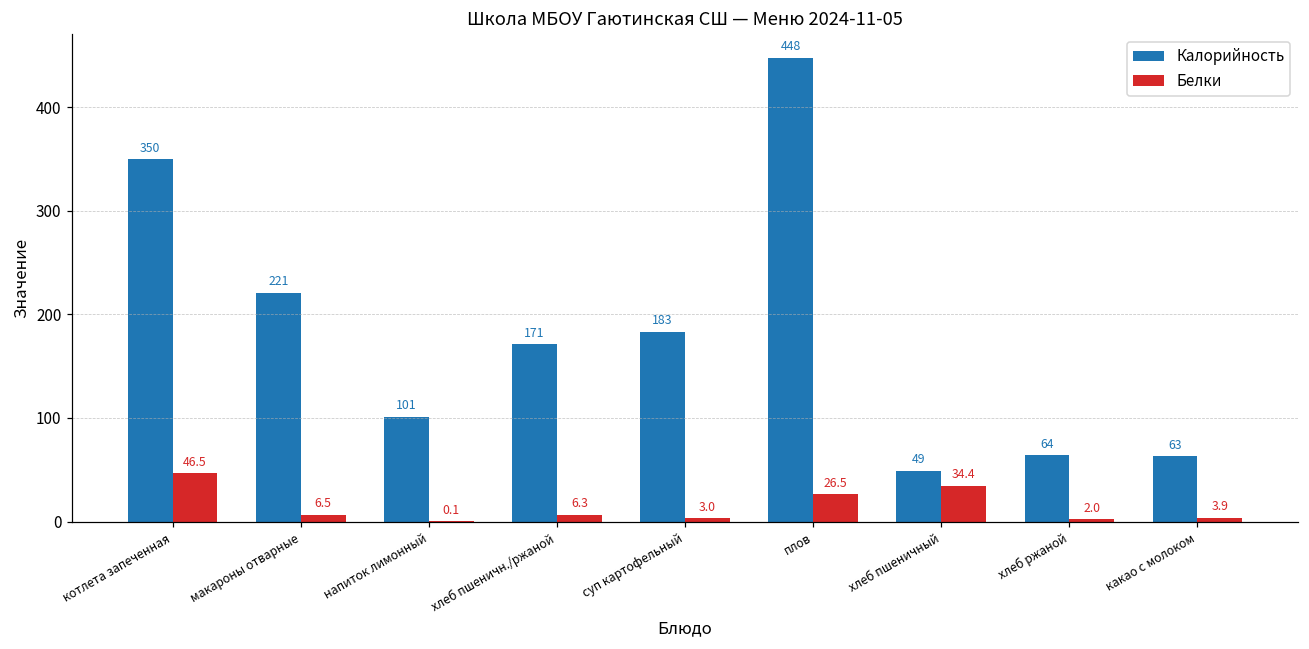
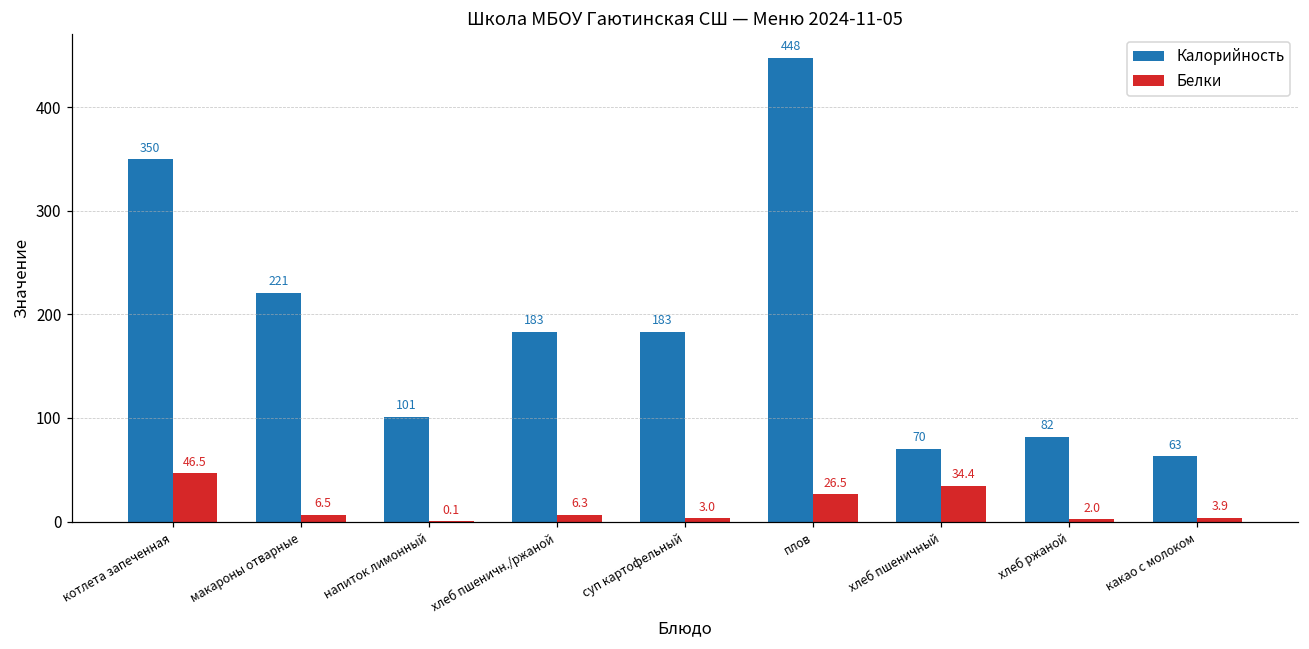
  {
    "Калорийность": {
      "котлета запеченная": 350,
      "макароны отварные": 221,
      "напиток лимонный": 101,
-     "хлеб пшеничн./ржаной": 171,
+     "хлеб пшеничн./ржаной": 183,
      "суп картофельный": 183,
      "плов": 448,
-     "хлеб пшеничный": 49,
-     "хлеб ржаной": 64,
+     "хлеб пшеничный": 70,
+     "хлеб ржаной": 82,
      "какао с молоком": 63
    },
    "Белки": {
      "котлета запеченная": 46.5,
      "макароны отварные": 6.5,
      "напиток лимонный": 0.1,
      "хлеб пшеничн./ржаной": 6.3,
      "суп картофельный": 3.0,
      "плов": 26.5,
      "хлеб пшеничный": 34.4,
      "хлеб ржаной": 2.0,
      "какао с молоком": 3.9
    }
  }
